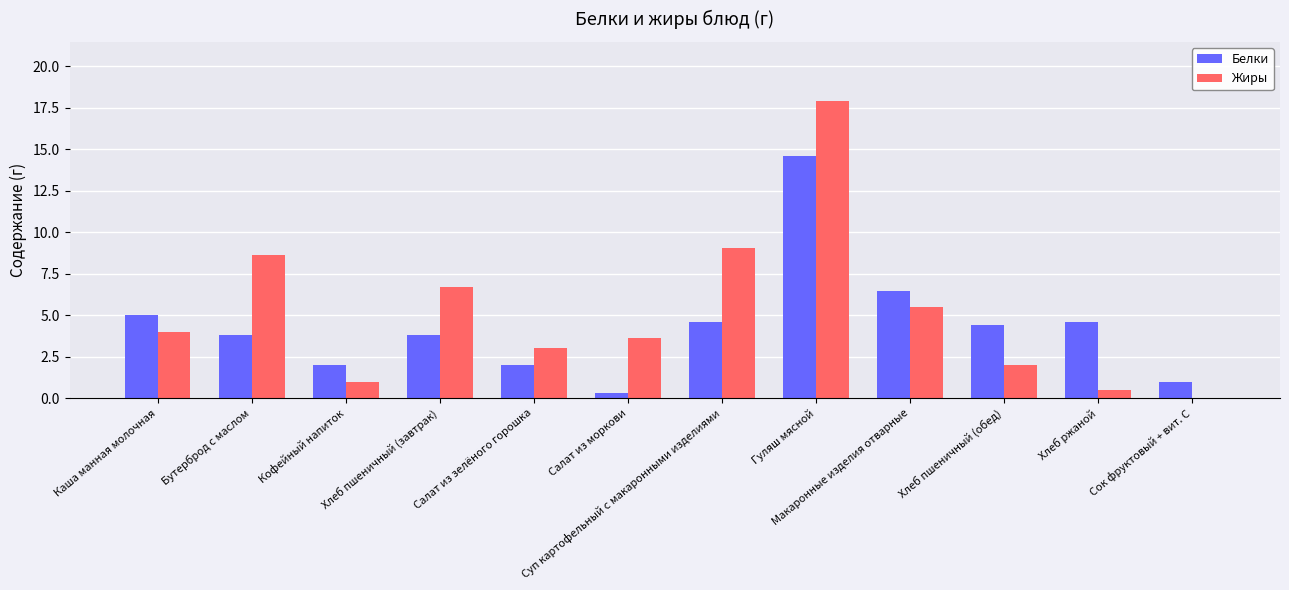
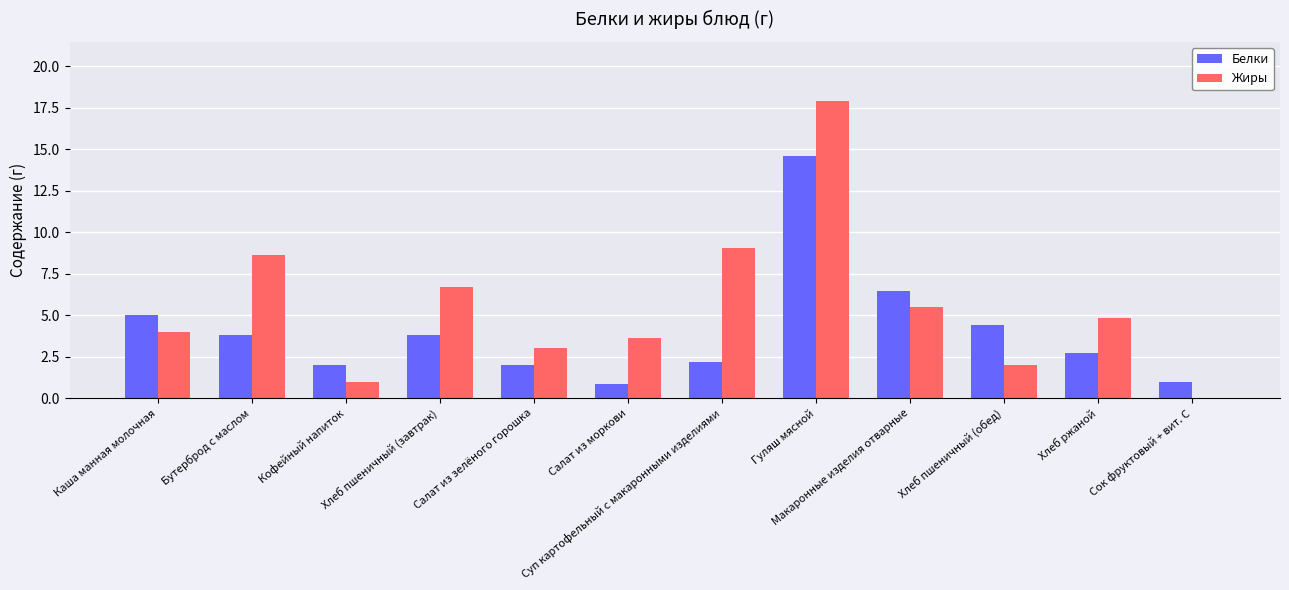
  {
    "Белки": {
      "Каша манная молочная": 5.0,
      "Бутерброд с маслом": 3.8,
      "Кофейный напиток": 2.0,
      "Хлеб пшеничный (завтрак)": 3.8,
      "Салат из зелёного горошка": 2.0,
-     "Салат из моркови": 0.3,
-     "Суп картофельный с макаронными изделиями": 4.6,
+     "Салат из моркови": 0.9,
+     "Суп картофельный с макаронными изделиями": 2.2,
      "Гуляш мясной": 14.6,
      "Макаронные изделия отварные": 6.5,
      "Хлеб пшеничный (обед)": 4.4,
-     "Хлеб ржаной": 4.6,
+     "Хлеб ржаной": 2.8,
      "Сок фруктовый + вит. С": 1.0
    },
    "Жиры": {
      "Каша манная молочная": 4.0,
      "Бутерброд с маслом": 8.7,
      "Кофейный напиток": 1.0,
      "Хлеб пшеничный (завтрак)": 6.7,
      "Салат из зелёного горошка": 3.0,
      "Салат из моркови": 3.7,
      "Суп картофельный с макаронными изделиями": 9.1,
      "Гуляш мясной": 17.9,
      "Макаронные изделия отварные": 5.5,
      "Хлеб пшеничный (обед)": 2.0,
-     "Хлеб ржаной": 0.5,
+     "Хлеб ржаной": 4.8,
      "Сок фруктовый + вит. С": 0.0
    }
  }
